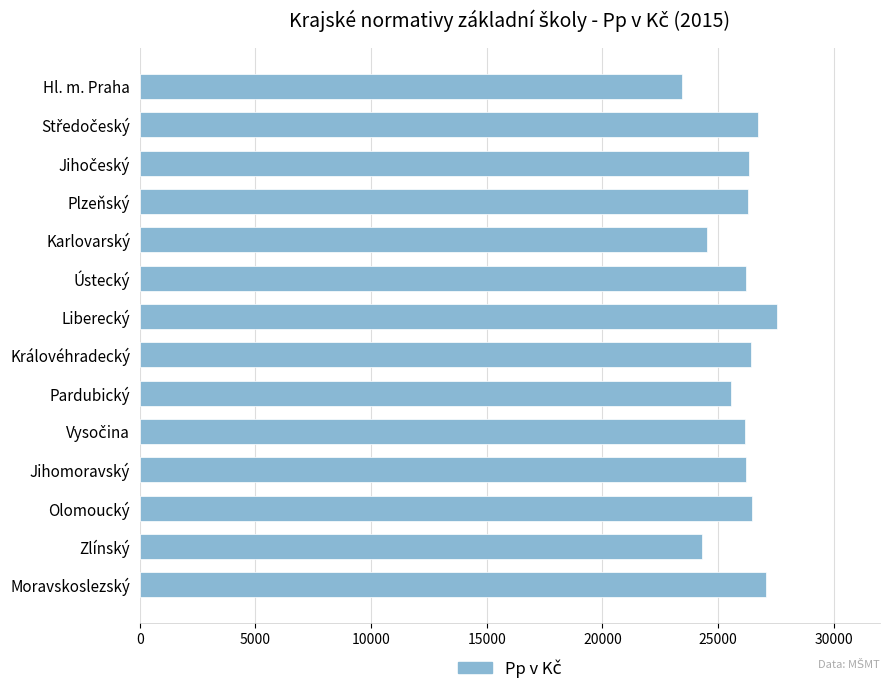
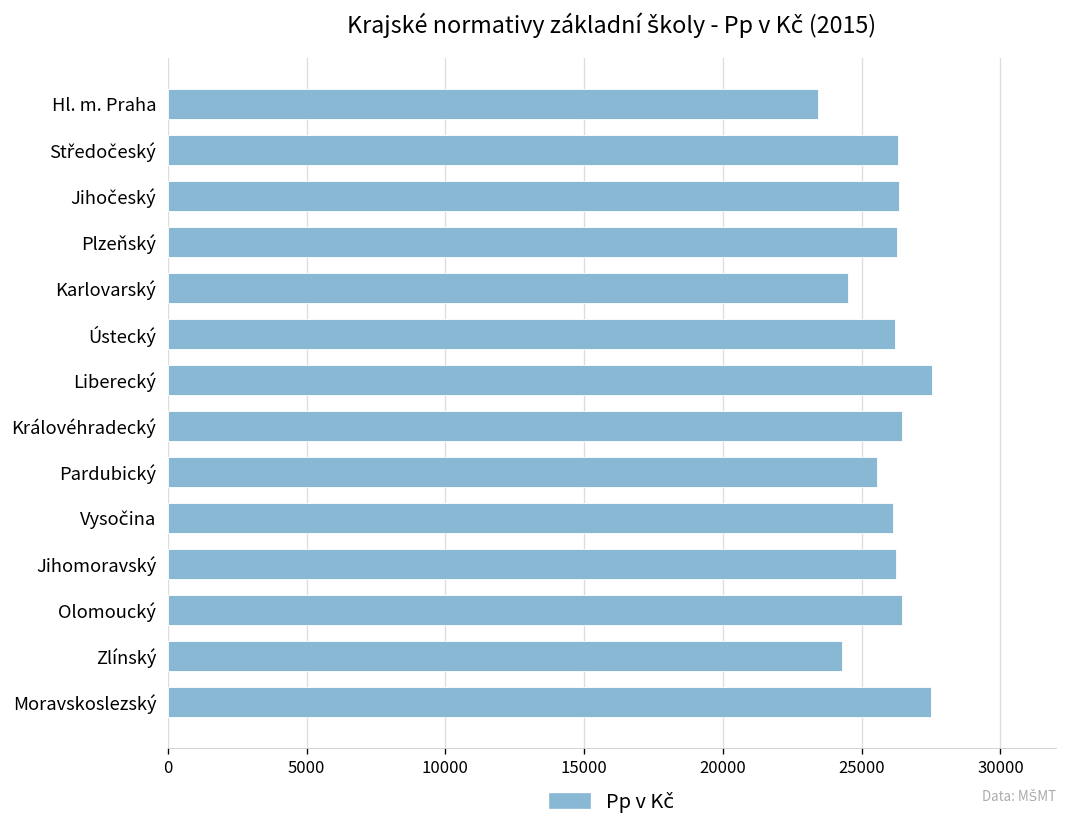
  {
    "Hl. m. Praha": 23400,
-   "Středočeský": 26700,
+   "Středočeský": 26300,
    "Jihočeský": 26400,
    "Plzeňský": 26300,
    "Karlovarský": 24500,
    "Ústecký": 26200,
    "Liberecký": 27500,
    "Královéhradecký": 26400,
    "Pardubický": 25500,
    "Vysočina": 26100,
    "Jihomoravský": 26200,
    "Olomoucký": 26500,
    "Zlínský": 24300,
-   "Moravskoslezský": 27100
+   "Moravskoslezský": 27500
  }
